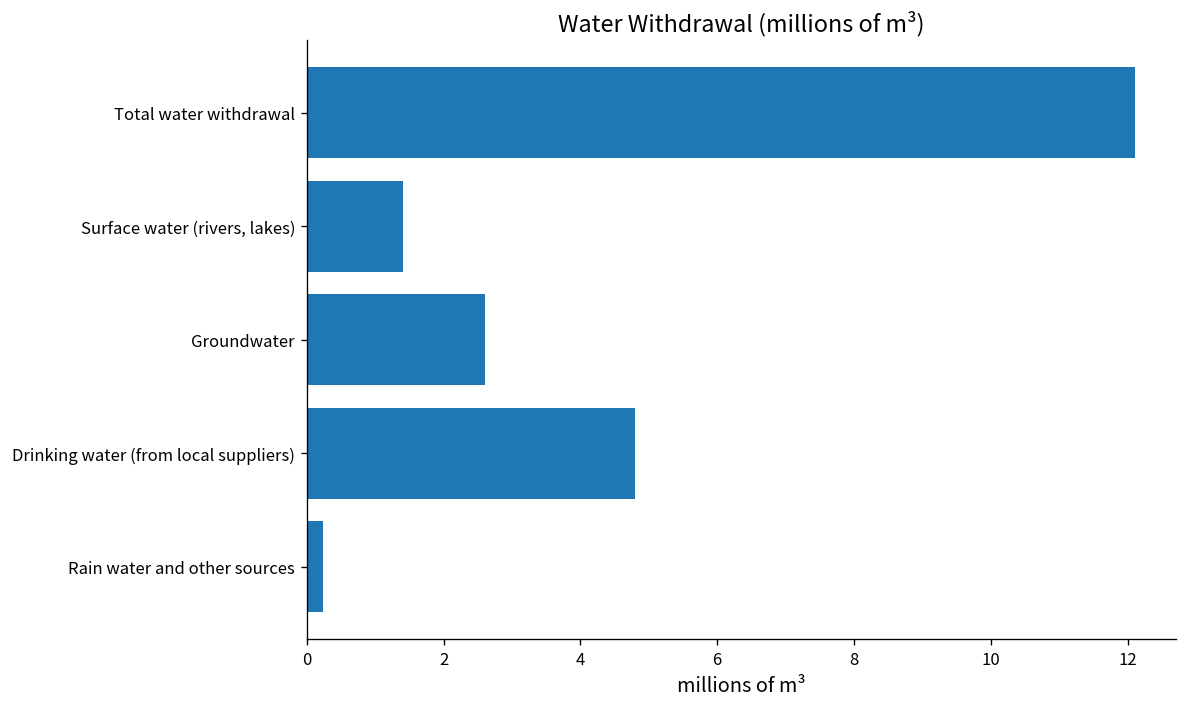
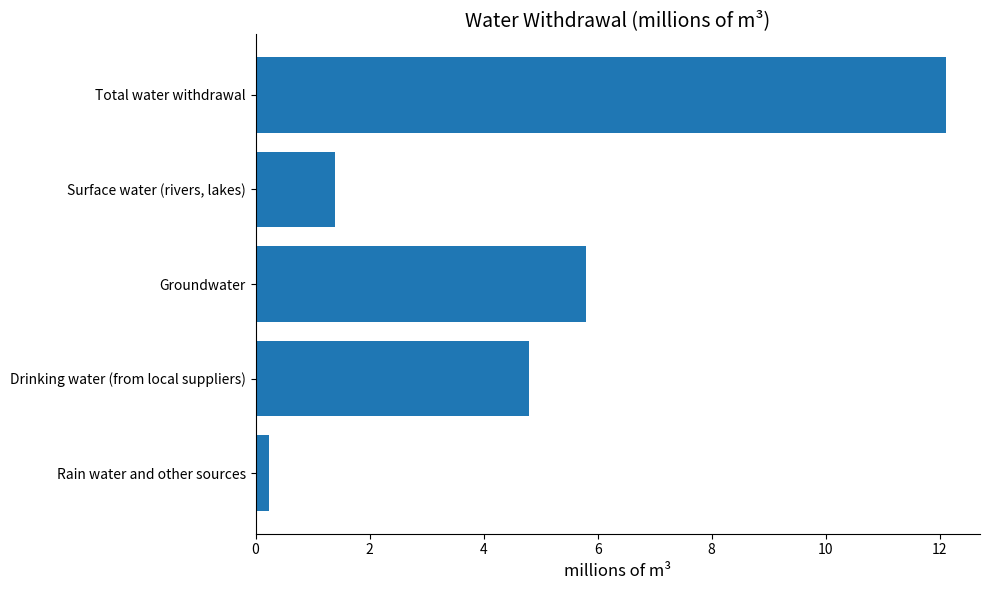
  {
    "Total water withdrawal": 12.1,
    "Surface water (rivers, lakes)": 1.4,
-   "Groundwater": 2.6,
+   "Groundwater": 5.8,
    "Drinking water (from local suppliers)": 4.8,
    "Rain water and other sources": 0.2
  }
